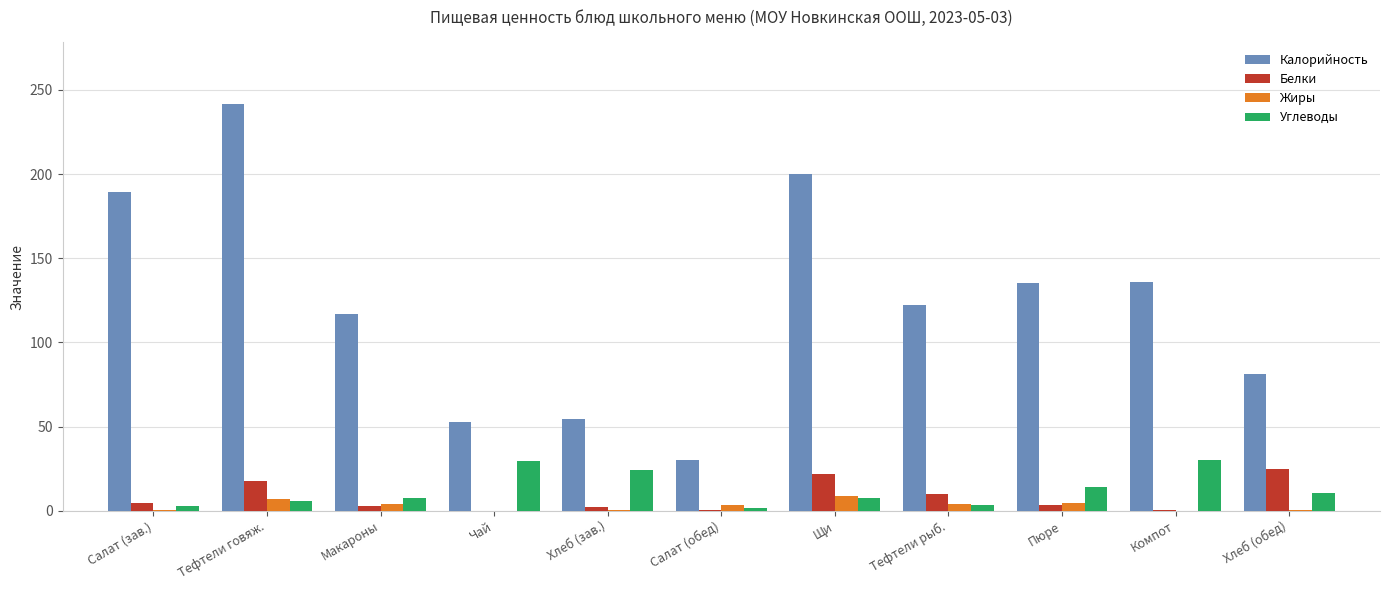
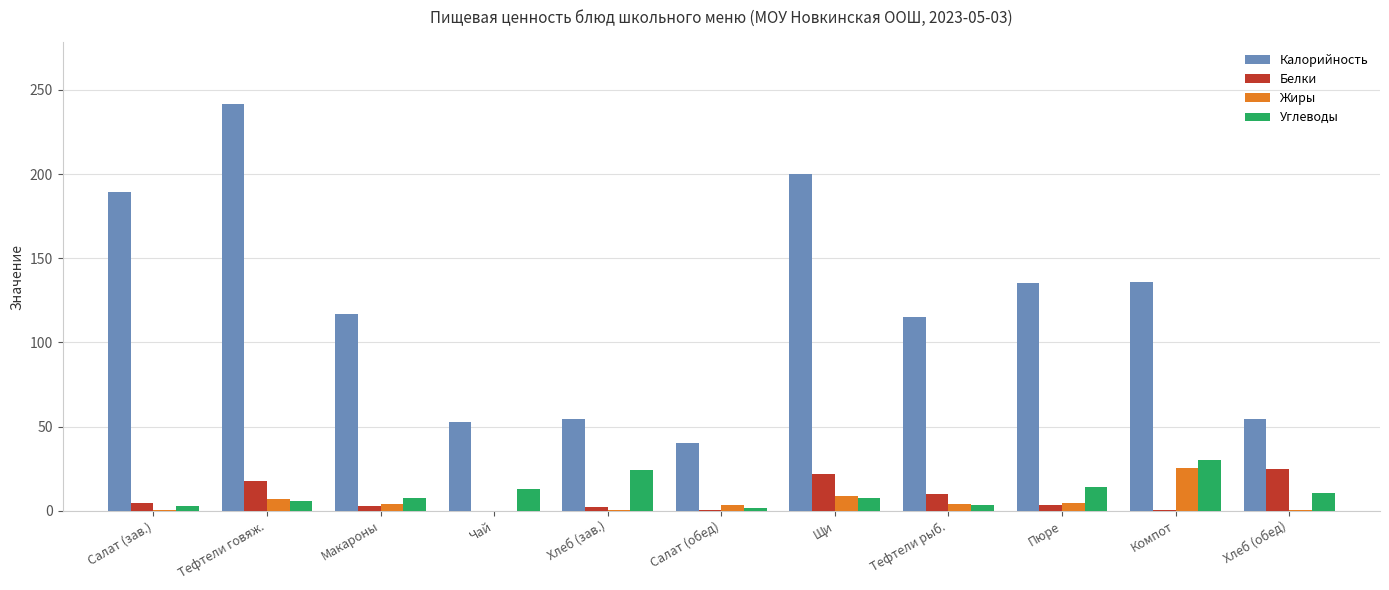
  {
    "Калорийность": {
      "Салат (зав.)": 189,
      "Тефтели говяж.": 242,
      "Макароны": 117,
      "Чай": 53,
      "Хлеб (зав.)": 54,
-     "Салат (обед)": 30,
+     "Салат (обед)": 40,
      "Щи": 200,
-     "Тефтели рыб.": 122,
+     "Тефтели рыб.": 115,
      "Пюре": 135,
      "Компот": 136,
-     "Хлеб (обед)": 81
+     "Хлеб (обед)": 54
    },
    "Белки": {
      "Салат (зав.)": 4,
      "Тефтели говяж.": 18,
      "Макароны": 3,
      "Хлеб (зав.)": 2,
      "Щи": 22,
      "Тефтели рыб.": 10,
      "Пюре": 3,
      "Хлеб (обед)": 25
    },
    "Жиры": {
      "Тефтели говяж.": 7,
      "Макароны": 4,
      "Салат (обед)": 4,
      "Щи": 9,
      "Тефтели рыб.": 4,
      "Пюре": 5,
-     "Компот": 0
+     "Компот": 26
    },
    "Углеводы": {
      "Салат (зав.)": 3,
      "Тефтели говяж.": 6,
      "Макароны": 8,
-     "Чай": 30,
+     "Чай": 13,
      "Хлеб (зав.)": 24,
      "Щи": 8,
      "Тефтели рыб.": 3,
      "Пюре": 14,
      "Компот": 30,
      "Хлеб (обед)": 11
    }
  }
